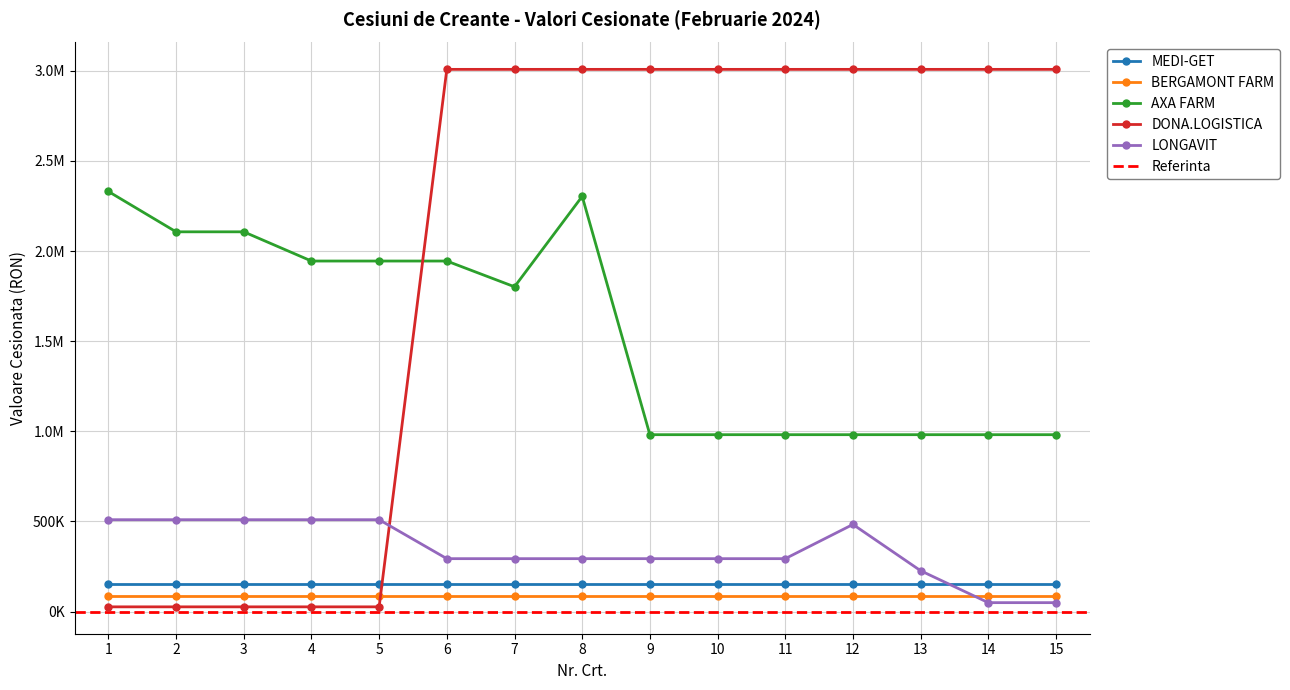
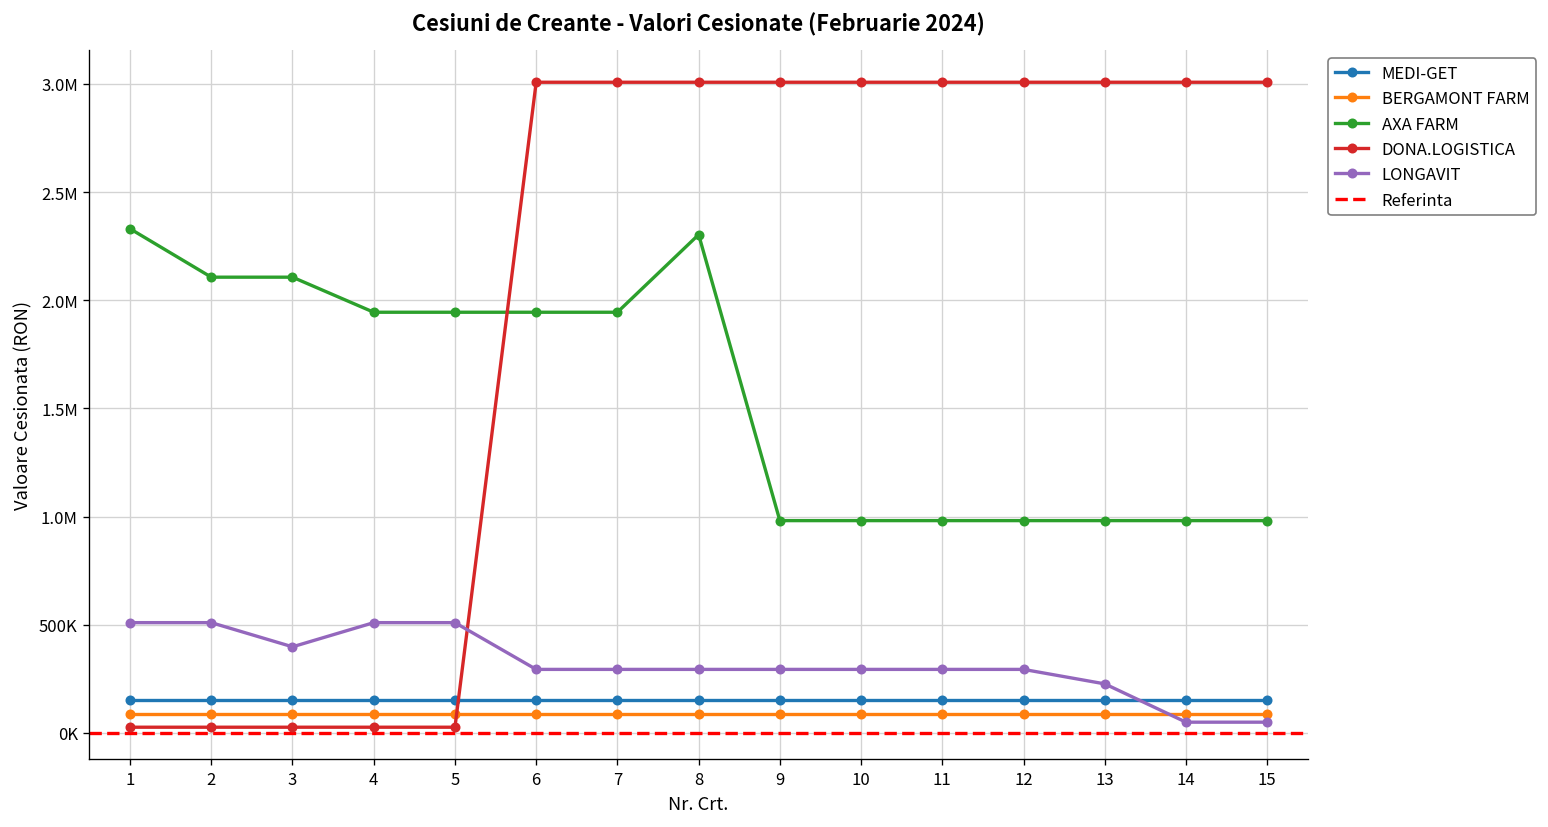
  {
    "MEDI-GET": {
      "1": 150000,
      "2": 150000,
      "3": 150000,
      "4": 150000,
      "5": 150000,
      "6": 150000,
      "7": 150000,
      "8": 150000,
      "9": 150000,
      "10": 150000,
      "11": 150000,
      "12": 150000,
      "13": 150000,
      "14": 150000,
      "15": 150000
    },
    "BERGAMONT FARM": {
      "1": 90000,
      "2": 90000,
      "3": 90000,
      "4": 90000,
      "5": 90000,
      "6": 90000,
      "7": 90000,
      "8": 90000,
      "9": 90000,
      "10": 90000,
      "11": 90000,
      "12": 90000,
      "13": 90000,
      "14": 90000,
      "15": 90000
    },
    "AXA FARM": {
      "1": 2330000,
      "2": 2110000,
      "3": 2110000,
      "4": 1940000,
      "5": 1940000,
      "6": 1940000,
-     "7": 1800000,
+     "7": 1940000,
      "8": 2300000,
      "9": 980000,
      "10": 980000,
      "11": 980000,
      "12": 980000,
      "13": 980000,
      "14": 980000,
      "15": 980000
    },
    "DONA.LOGISTICA": {
      "1": 30000,
      "2": 30000,
      "3": 30000,
      "4": 30000,
      "5": 30000,
      "6": 3010000,
      "7": 3010000,
      "8": 3010000,
      "9": 3010000,
      "10": 3010000,
      "11": 3010000,
      "12": 3010000,
      "13": 3010000,
      "14": 3010000,
      "15": 3010000
    },
    "LONGAVIT": {
      "1": 510000,
      "2": 510000,
-     "3": 510000,
+     "3": 400000,
      "4": 510000,
      "5": 510000,
      "6": 290000,
      "7": 290000,
      "8": 290000,
      "9": 290000,
      "10": 290000,
      "11": 290000,
-     "12": 480000,
+     "12": 290000,
      "13": 230000,
      "14": 50000,
      "15": 50000
    }
  }
